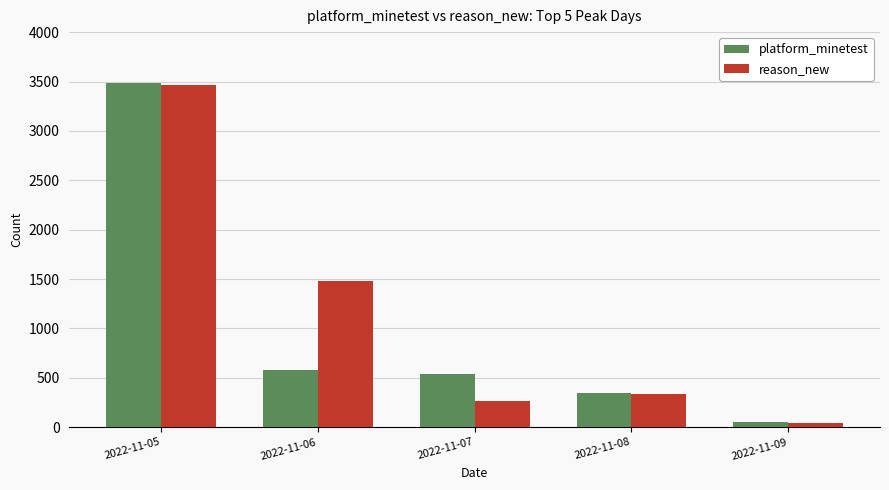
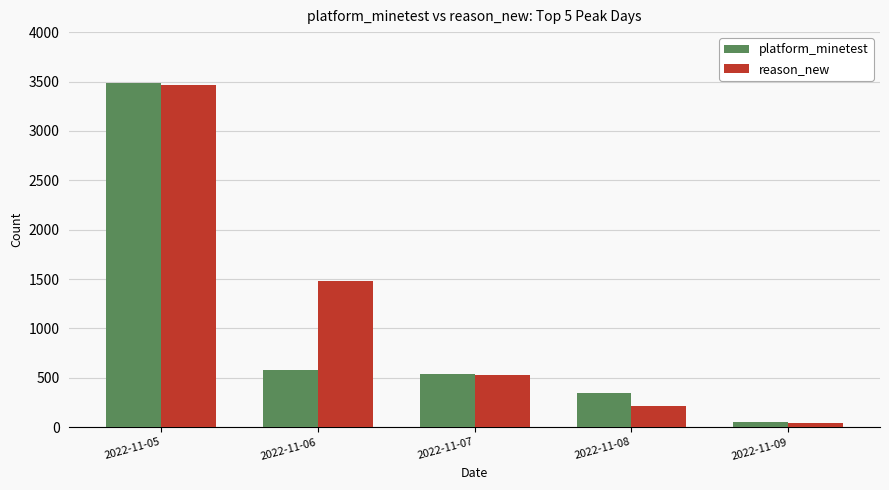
  {
    "platform_minetest": {
      "2022-11-05": 3500,
      "2022-11-06": 600,
      "2022-11-07": 500,
      "2022-11-08": 300,
      "2022-11-09": 100
    },
    "reason_new": {
      "2022-11-05": 3500,
      "2022-11-06": 1500,
-     "2022-11-07": 300,
-     "2022-11-08": 300,
+     "2022-11-07": 500,
+     "2022-11-08": 200,
      "2022-11-09": 0
    }
  }
